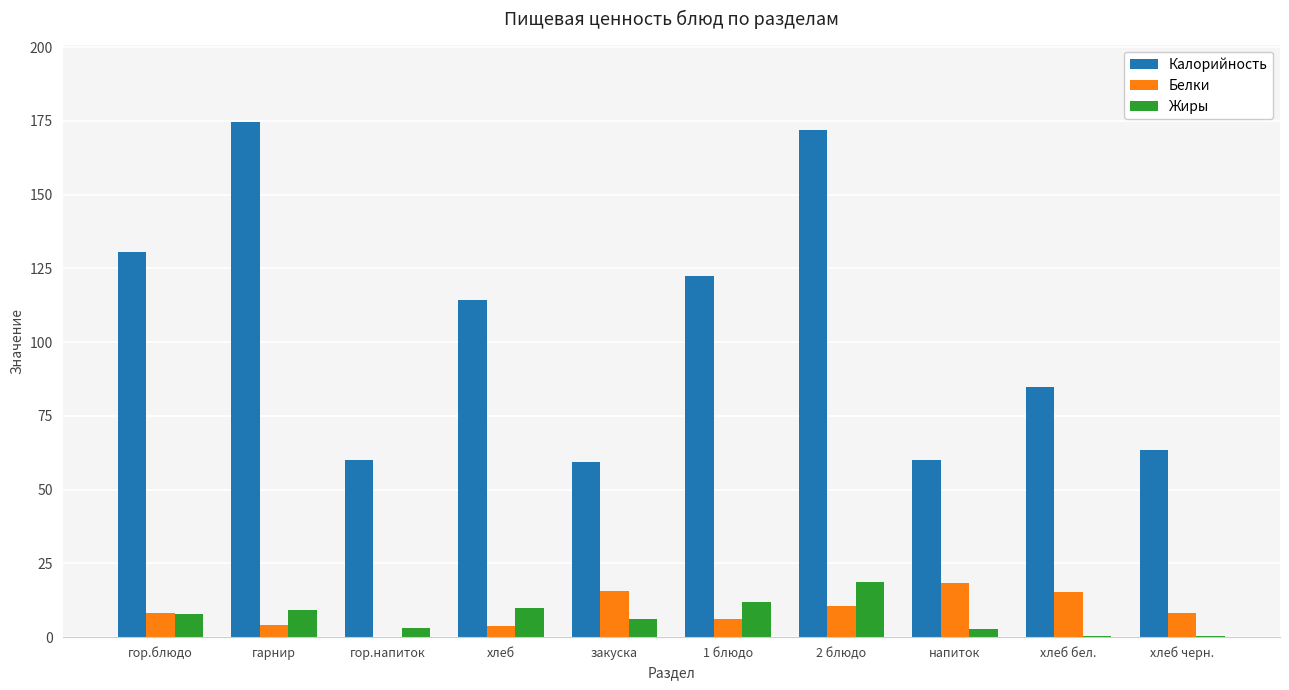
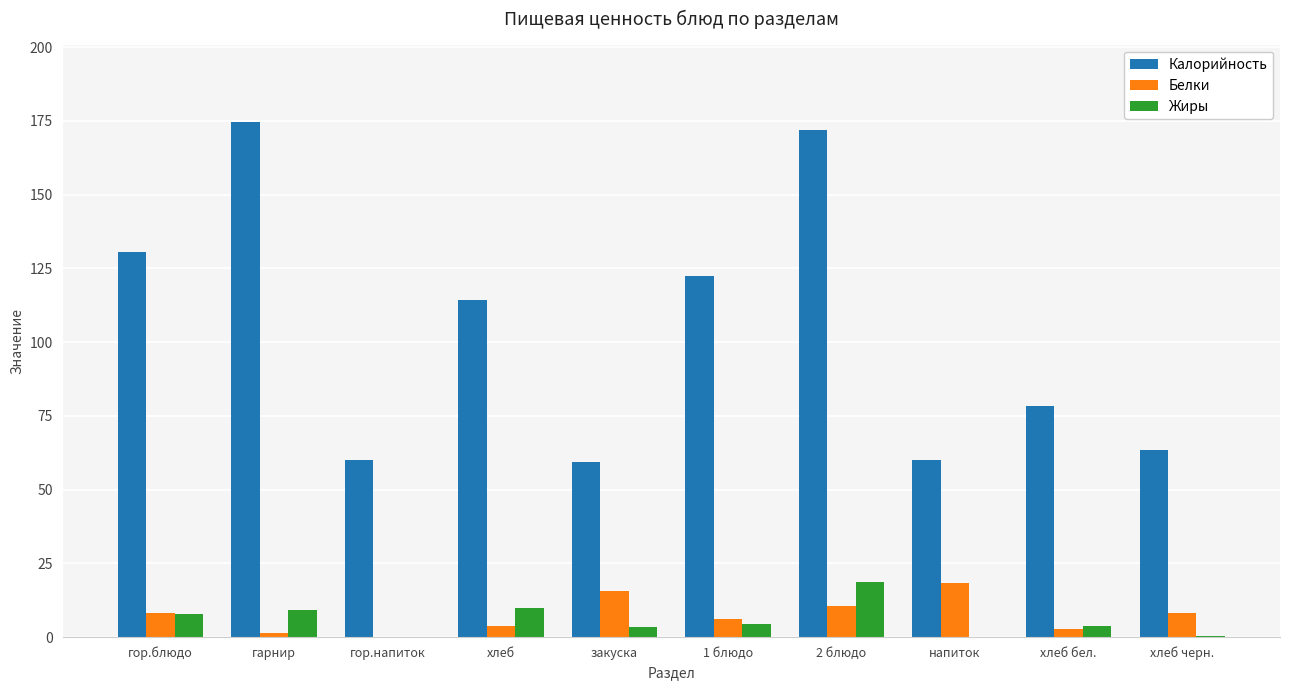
  {
    "Калорийность": {
      "гор.блюдо": 131,
      "гарнир": 175,
      "гор.напиток": 60,
      "хлеб": 114,
      "закуска": 59,
      "1 блюдо": 122,
      "2 блюдо": 172,
      "напиток": 60,
-     "хлеб бел.": 85,
+     "хлеб бел.": 78,
      "хлеб черн.": 63
    },
    "Белки": {
      "гор.блюдо": 8,
-     "гарнир": 4,
+     "гарнир": 1,
      "хлеб": 4,
      "закуска": 16,
      "1 блюдо": 6,
      "2 блюдо": 11,
      "напиток": 18,
-     "хлеб бел.": 15,
+     "хлеб бел.": 3,
      "хлеб черн.": 8
    },
    "Жиры": {
      "гор.блюдо": 8,
      "гарнир": 9,
-     "гор.напиток": 3,
+     "гор.напиток": 0,
      "хлеб": 10,
-     "закуска": 6,
-     "1 блюдо": 12,
+     "закуска": 3,
+     "1 блюдо": 5,
      "2 блюдо": 19,
-     "напиток": 3,
-     "хлеб бел.": 0
+     "напиток": 0,
+     "хлеб бел.": 4
    }
  }
